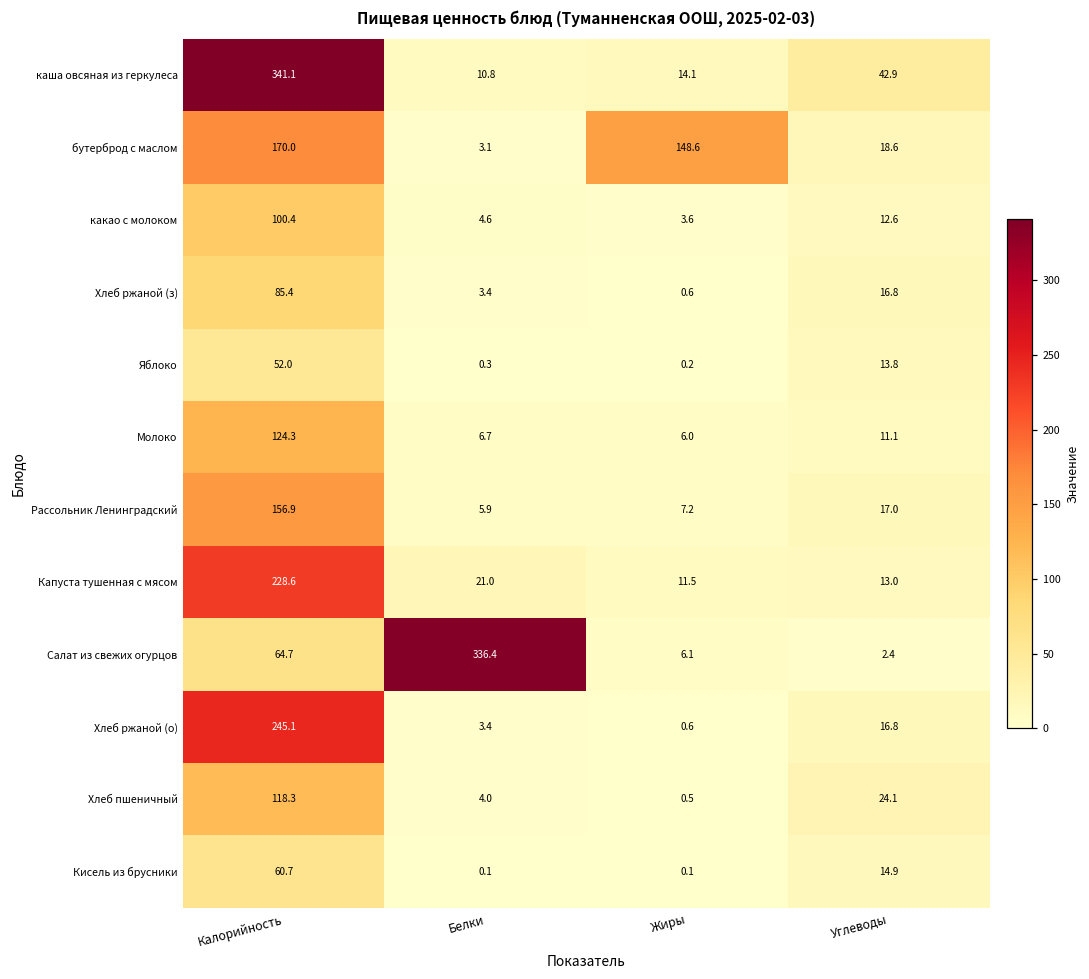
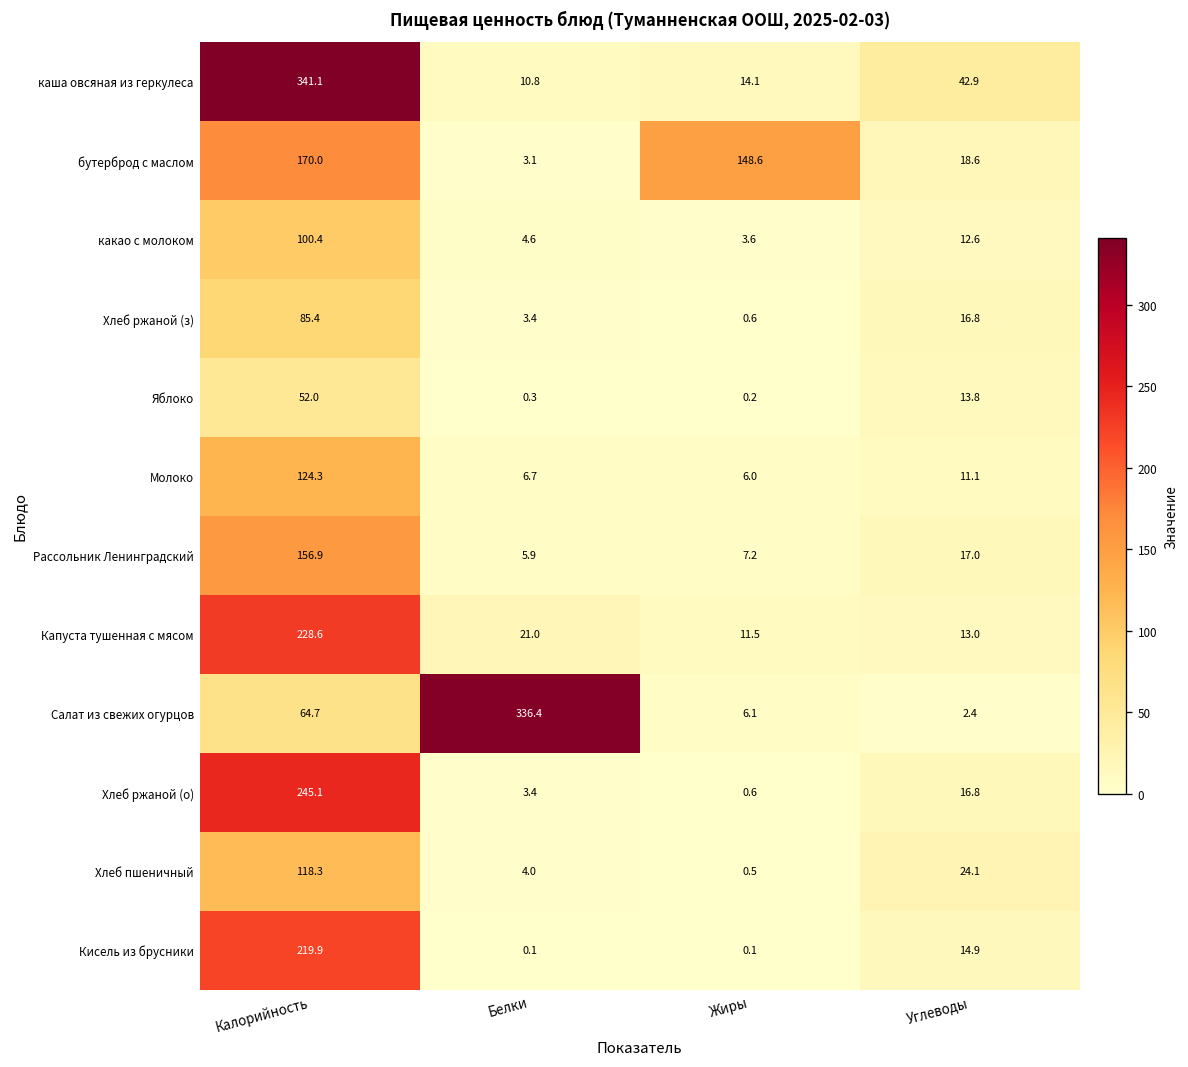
  {
    "каша овсяная из геркулеса": {
      "Калорийность": 341.1,
      "Белки": 10.8,
      "Жиры": 14.1,
      "Углеводы": 42.9
    },
    "бутерброд с маслом": {
      "Калорийность": 170.0,
      "Белки": 3.1,
      "Жиры": 148.6,
      "Углеводы": 18.6
    },
    "какао с молоком": {
      "Калорийность": 100.4,
      "Белки": 4.6,
      "Жиры": 3.6,
      "Углеводы": 12.6
    },
    "Хлеб ржаной (з)": {
      "Калорийность": 85.4,
      "Белки": 3.4,
      "Жиры": 0.6,
      "Углеводы": 16.8
    },
    "Яблоко": {
      "Калорийность": 52.0,
      "Белки": 0.3,
      "Жиры": 0.2,
      "Углеводы": 13.8
    },
    "Молоко": {
      "Калорийность": 124.3,
      "Белки": 6.7,
      "Жиры": 6.0,
      "Углеводы": 11.1
    },
    "Рассольник Ленинградский": {
      "Калорийность": 156.9,
      "Белки": 5.9,
      "Жиры": 7.2,
      "Углеводы": 17.0
    },
    "Капуста тушенная с мясом": {
      "Калорийность": 228.6,
      "Белки": 21.0,
      "Жиры": 11.5,
      "Углеводы": 13.0
    },
    "Салат из свежих огурцов": {
      "Калорийность": 64.7,
      "Белки": 336.4,
      "Жиры": 6.1,
      "Углеводы": 2.4
    },
    "Хлеб ржаной (о)": {
      "Калорийность": 245.1,
      "Белки": 3.4,
      "Жиры": 0.6,
      "Углеводы": 16.8
    },
    "Хлеб пшеничный": {
      "Калорийность": 118.3,
      "Белки": 4.0,
      "Жиры": 0.5,
      "Углеводы": 24.1
    },
    "Кисель из брусники": {
-     "Калорийность": 60.7,
+     "Калорийность": 219.9,
      "Белки": 0.1,
      "Жиры": 0.1,
      "Углеводы": 14.9
    }
  }
